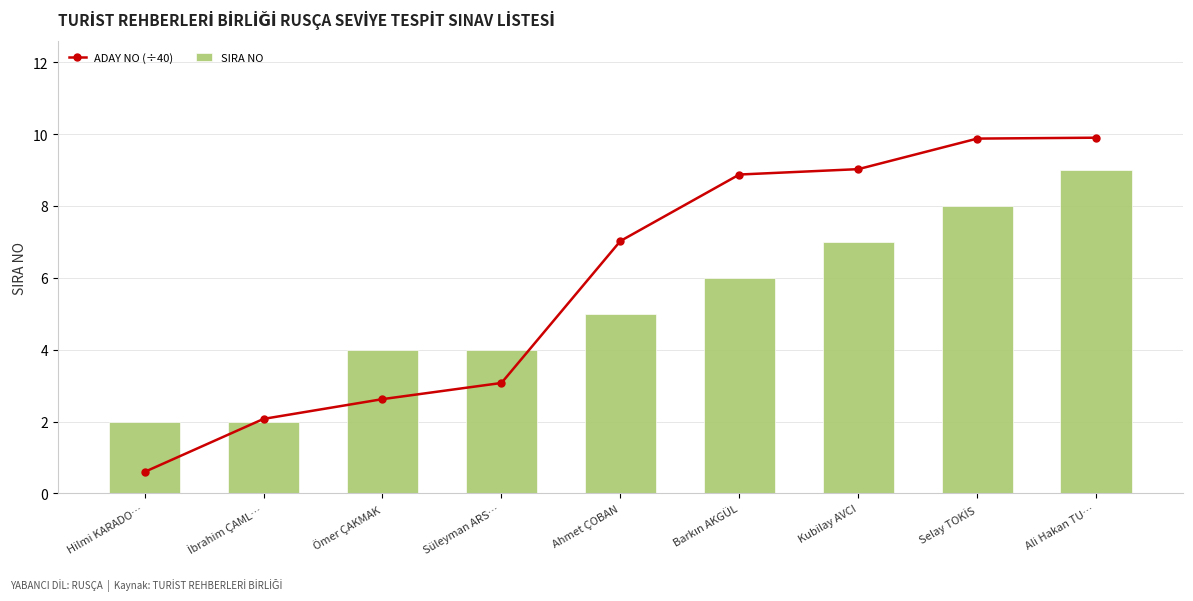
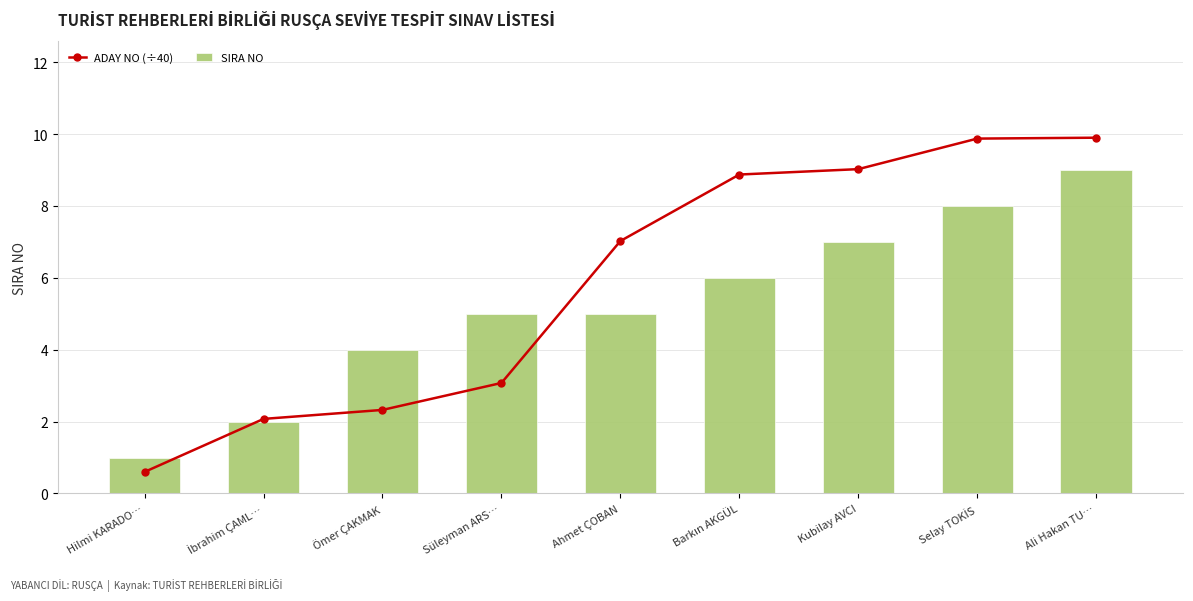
  {
    "SIRA NO": {
-     "Hilmi KARADO…": 2,
+     "Hilmi KARADO…": 1,
      "İbrahim ÇAML…": 2,
      "Ömer ÇAKMAK": 4,
-     "Süleyman ARS…": 4,
+     "Süleyman ARS…": 5,
      "Ahmet ÇOBAN": 5,
      "Barkın AKGÜL": 6,
      "Kubilay AVCI": 7,
      "Selay TOKİS": 8,
      "Ali Hakan TU…": 9
    },
    "ADAY NO (÷40)": {
      "Hilmi KARADO…": 0.6,
      "İbrahim ÇAML…": 2.1,
-     "Ömer ÇAKMAK": 2.6,
+     "Ömer ÇAKMAK": 2.3,
      "Süleyman ARS…": 3.1,
      "Ahmet ÇOBAN": 7.0,
      "Barkın AKGÜL": 8.9,
      "Kubilay AVCI": 9.0,
      "Selay TOKİS": 9.9,
      "Ali Hakan TU…": 9.9
    }
  }
